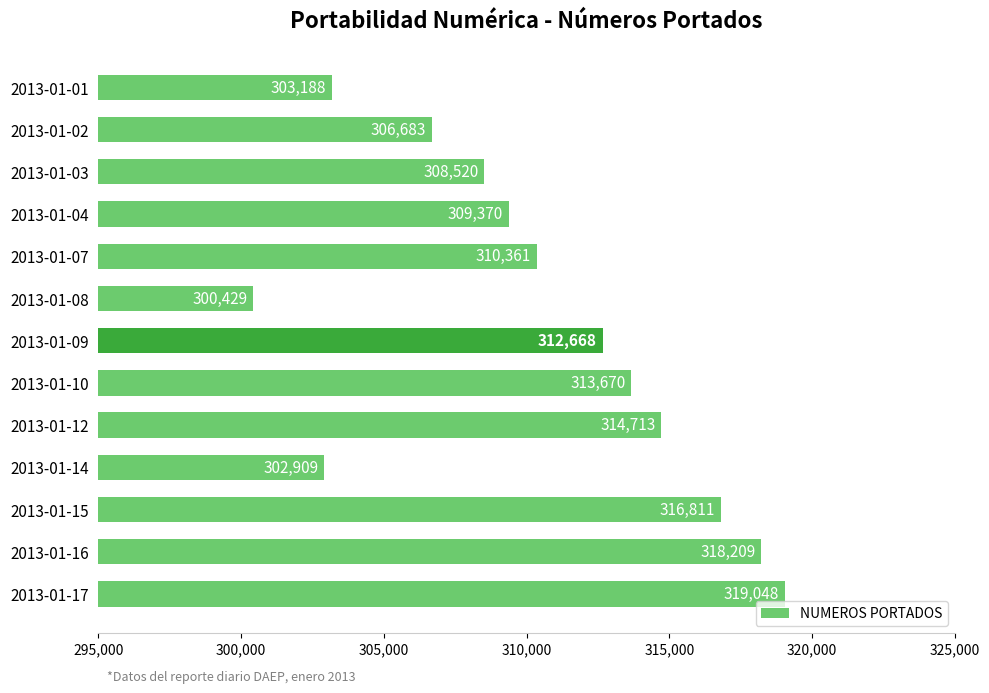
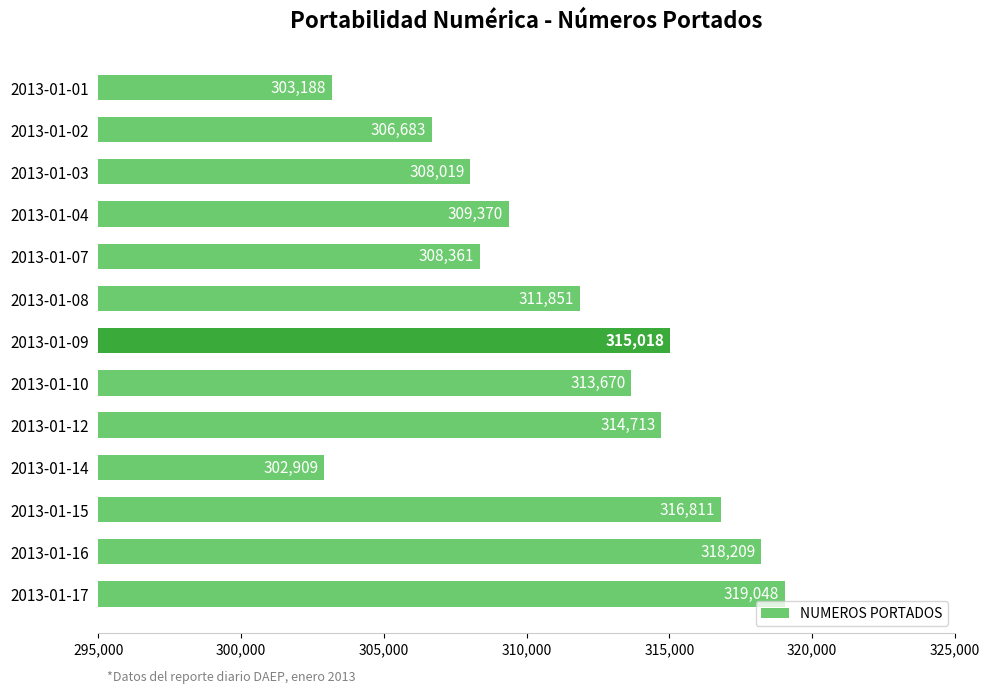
  {
    "2013-01-01": "303,188",
    "2013-01-02": "306,683",
-   "2013-01-03": "308,520",
+   "2013-01-03": "308,019",
    "2013-01-04": "309,370",
-   "2013-01-07": "310,361",
-   "2013-01-08": "300,429",
-   "2013-01-09": "312,668",
+   "2013-01-07": "308,361",
+   "2013-01-08": "311,851",
+   "2013-01-09": "315,018",
    "2013-01-10": "313,670",
    "2013-01-12": "314,713",
    "2013-01-14": "302,909",
    "2013-01-15": "316,811",
    "2013-01-16": "318,209"
  }
